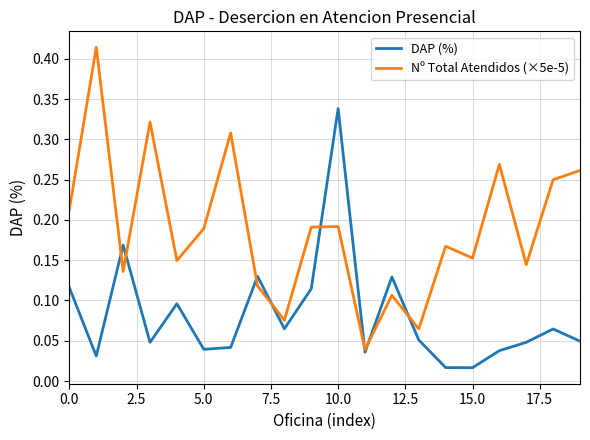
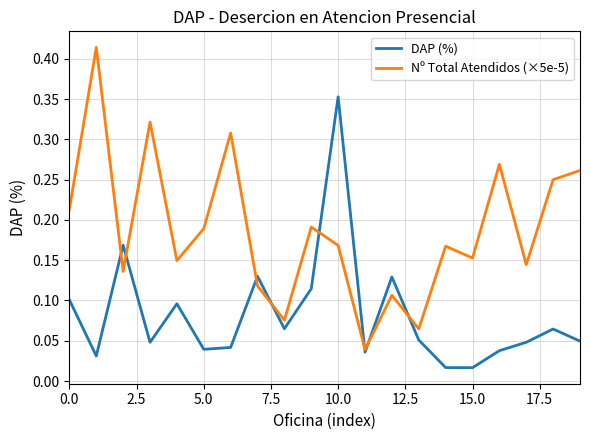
  {
    "DAP (%)": {
-     "0.0": 0.12,
+     "0.0": 0.10,
      "5.0": 0.04,
-     "10.0": 0.34,
+     "10.0": 0.35,
      "15.0": 0.02
    },
    "Nº Total Atendidos (×5e-5)": {
      "0.0": 0.21,
      "5.0": 0.19,
-     "10.0": 0.19,
+     "10.0": 0.17,
      "15.0": 0.15
    }
  }
